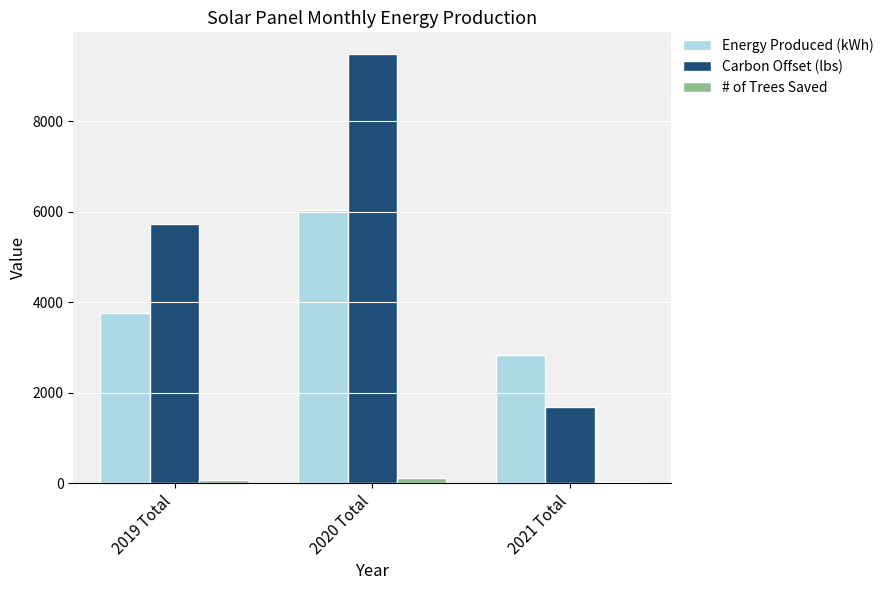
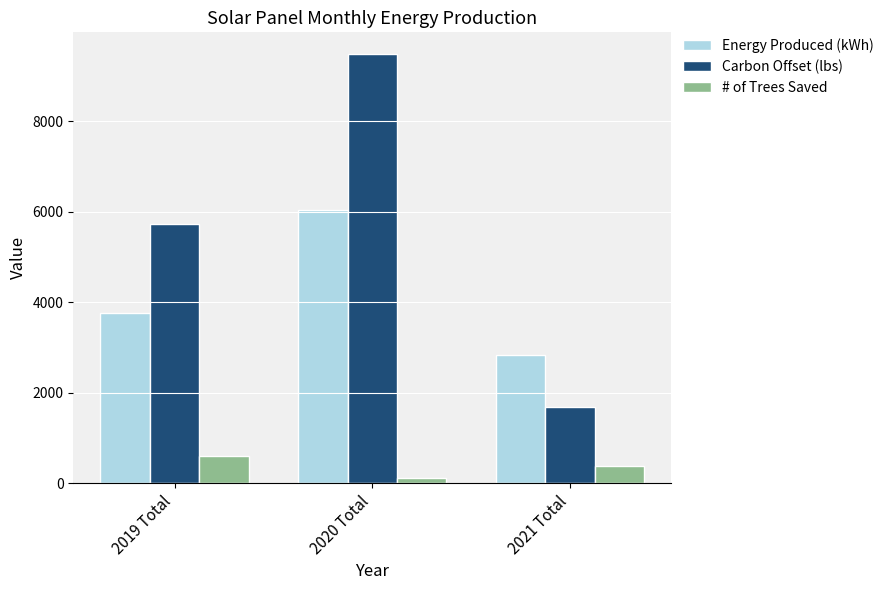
  {
    "Energy Produced (kWh)": {
      "2019 Total": 3800,
      "2020 Total": 6000,
      "2021 Total": 2800
    },
    "Carbon Offset (lbs)": {
      "2019 Total": 5700,
      "2020 Total": 9500,
      "2021 Total": 1700
    },
    "# of Trees Saved": {
-     "2019 Total": 100,
+     "2019 Total": 600,
      "2020 Total": 100,
-     "2021 Total": 0
+     "2021 Total": 400
    }
  }
